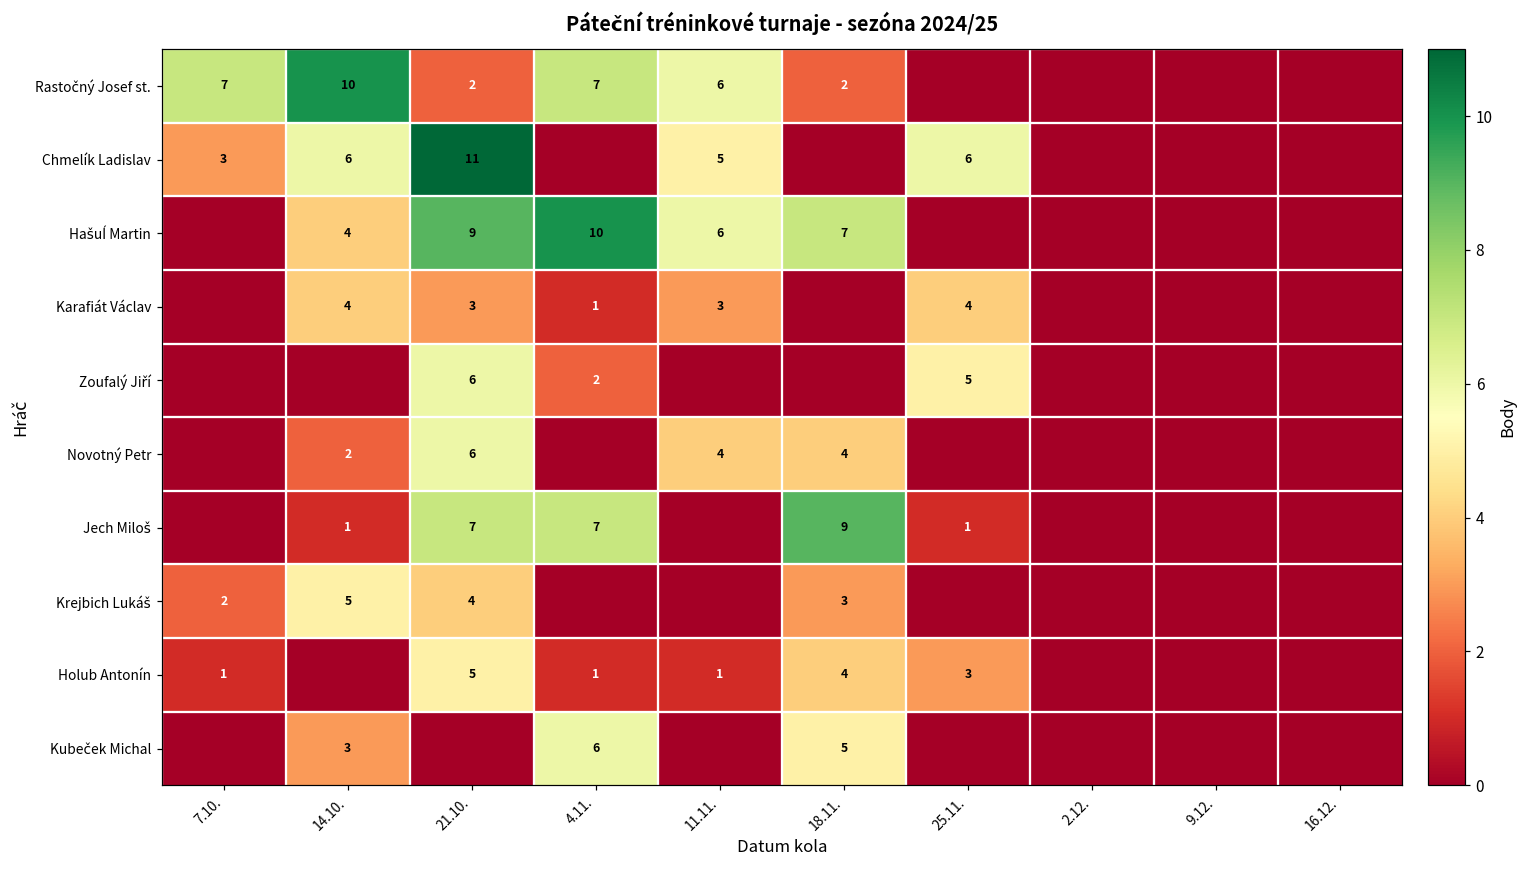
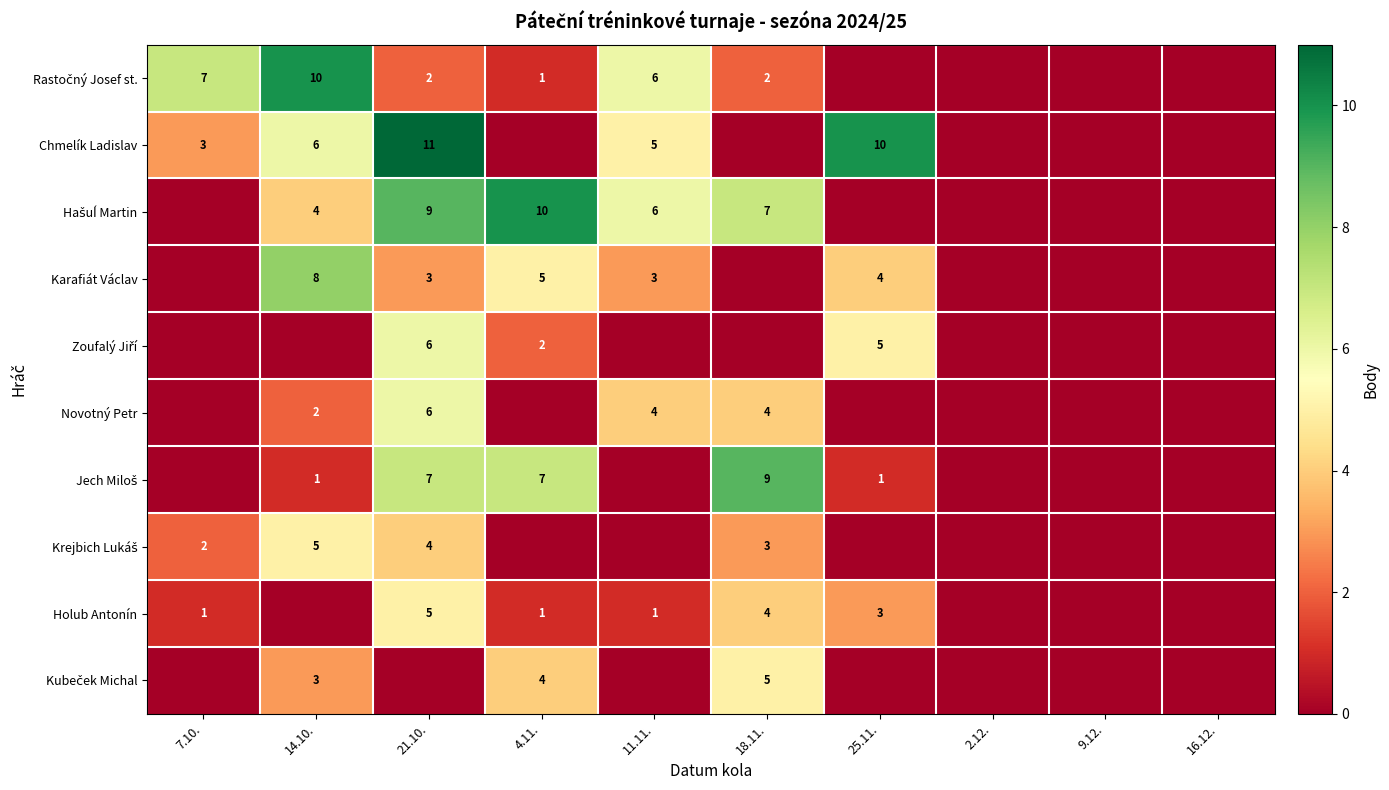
  {
    "Rastočný Josef st.": {
      "7.10.": 7,
      "14.10.": 10,
      "21.10.": 2,
-     "4.11.": 7,
+     "4.11.": 1,
      "11.11.": 6,
      "18.11.": 2
    },
    "Chmelík Ladislav": {
      "7.10.": 3,
      "14.10.": 6,
      "21.10.": 11,
      "11.11.": 5,
-     "25.11.": 6
+     "25.11.": 10
    },
    "Hašuĺ Martin": {
      "14.10.": 4,
      "21.10.": 9,
      "4.11.": 10,
      "11.11.": 6,
      "18.11.": 7
    },
    "Karafiát Václav": {
-     "14.10.": 4,
+     "14.10.": 8,
      "21.10.": 3,
-     "4.11.": 1,
+     "4.11.": 5,
      "11.11.": 3,
      "25.11.": 4
    },
    "Zoufalý Jiří": {
      "21.10.": 6,
      "4.11.": 2,
      "25.11.": 5
    },
    "Novotný Petr": {
      "14.10.": 2,
      "21.10.": 6,
      "11.11.": 4,
      "18.11.": 4
    },
    "Jech Miloš": {
      "14.10.": 1,
      "21.10.": 7,
      "4.11.": 7,
      "18.11.": 9,
      "25.11.": 1
    },
    "Krejbich Lukáš": {
      "7.10.": 2,
      "14.10.": 5,
      "21.10.": 4,
      "18.11.": 3
    },
    "Holub Antonín": {
      "7.10.": 1,
      "21.10.": 5,
      "4.11.": 1,
      "11.11.": 1,
      "18.11.": 4,
      "25.11.": 3
    },
    "Kubeček Michal": {
      "14.10.": 3,
-     "4.11.": 6,
+     "4.11.": 4,
      "18.11.": 5
    }
  }
